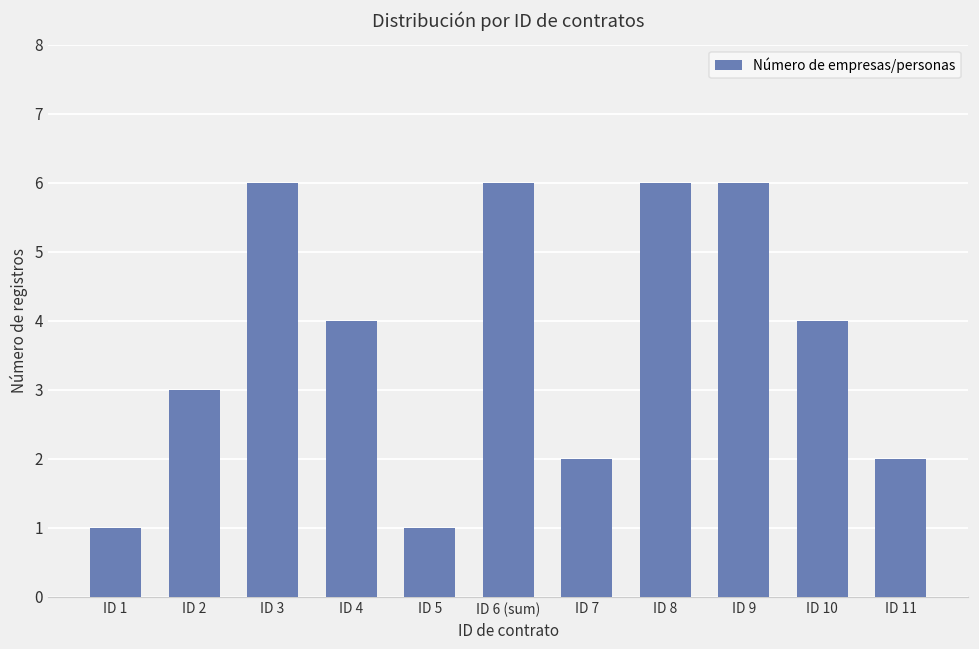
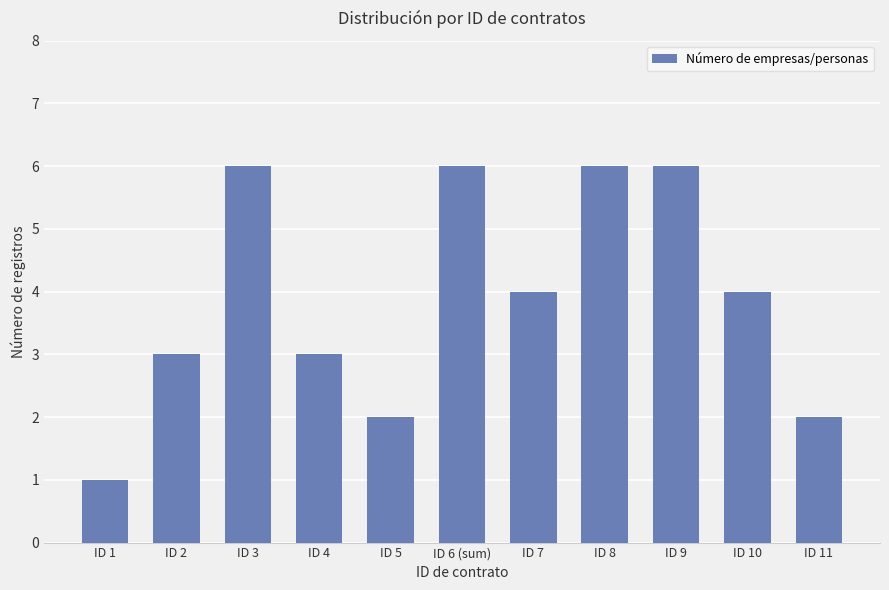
  {
    "ID 1": 1,
    "ID 2": 3,
    "ID 3": 6,
-   "ID 4": 4,
-   "ID 5": 1,
+   "ID 4": 3,
+   "ID 5": 2,
    "ID 6 (sum)": 6,
-   "ID 7": 2,
+   "ID 7": 4,
    "ID 8": 6,
    "ID 9": 6,
    "ID 10": 4,
    "ID 11": 2
  }
